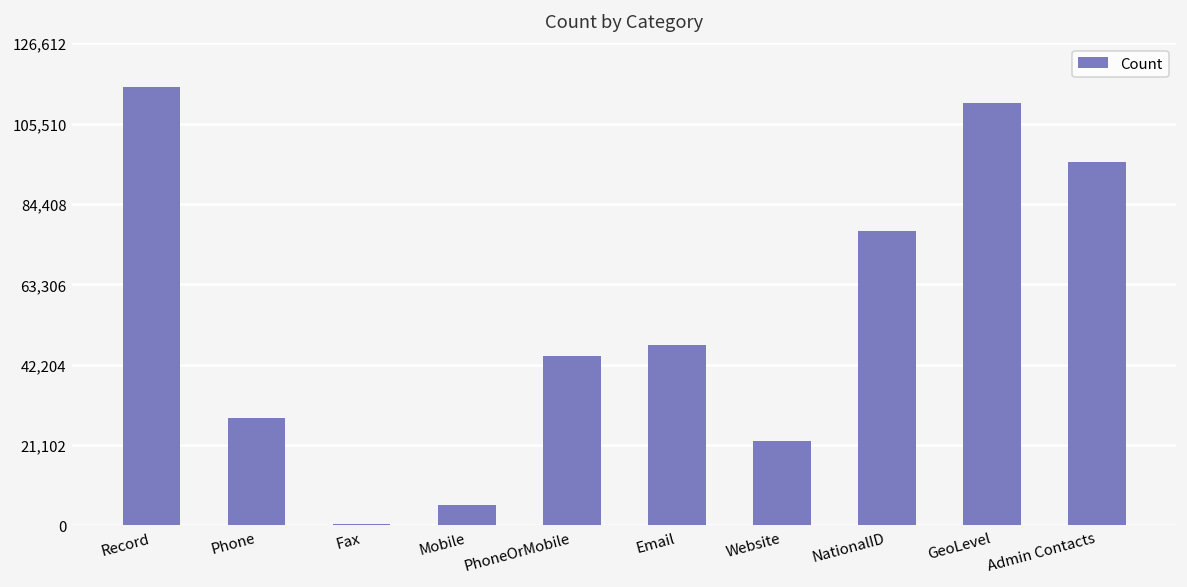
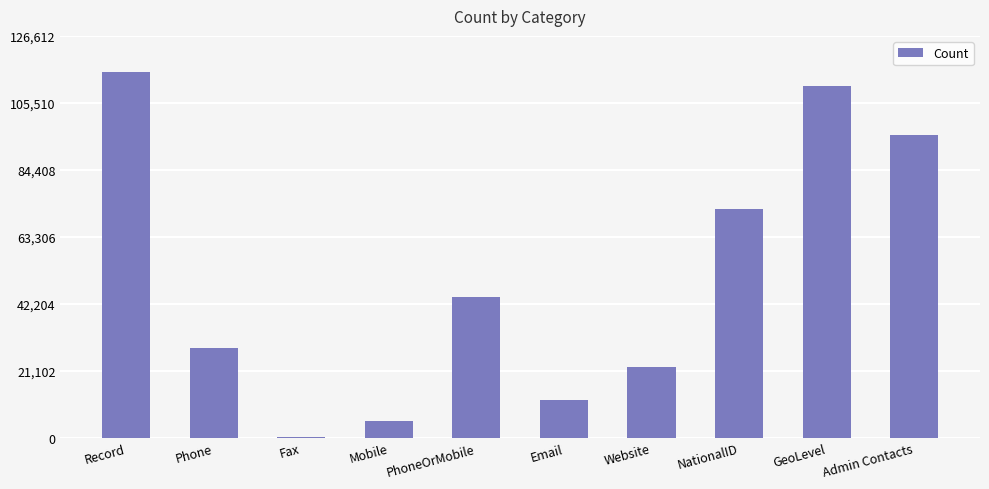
  {
    "Record": "115,000",
    "Phone": "28,000",
    "Mobile": "5,000",
    "PhoneOrMobile": "44,000",
-   "Email": "47,000",
+   "Email": "12,000",
    "Website": "22,000",
-   "NationalID": "77,000",
+   "NationalID": "72,000",
    "GeoLevel": "111,000",
    "Admin Contacts": "95,000"
  }
